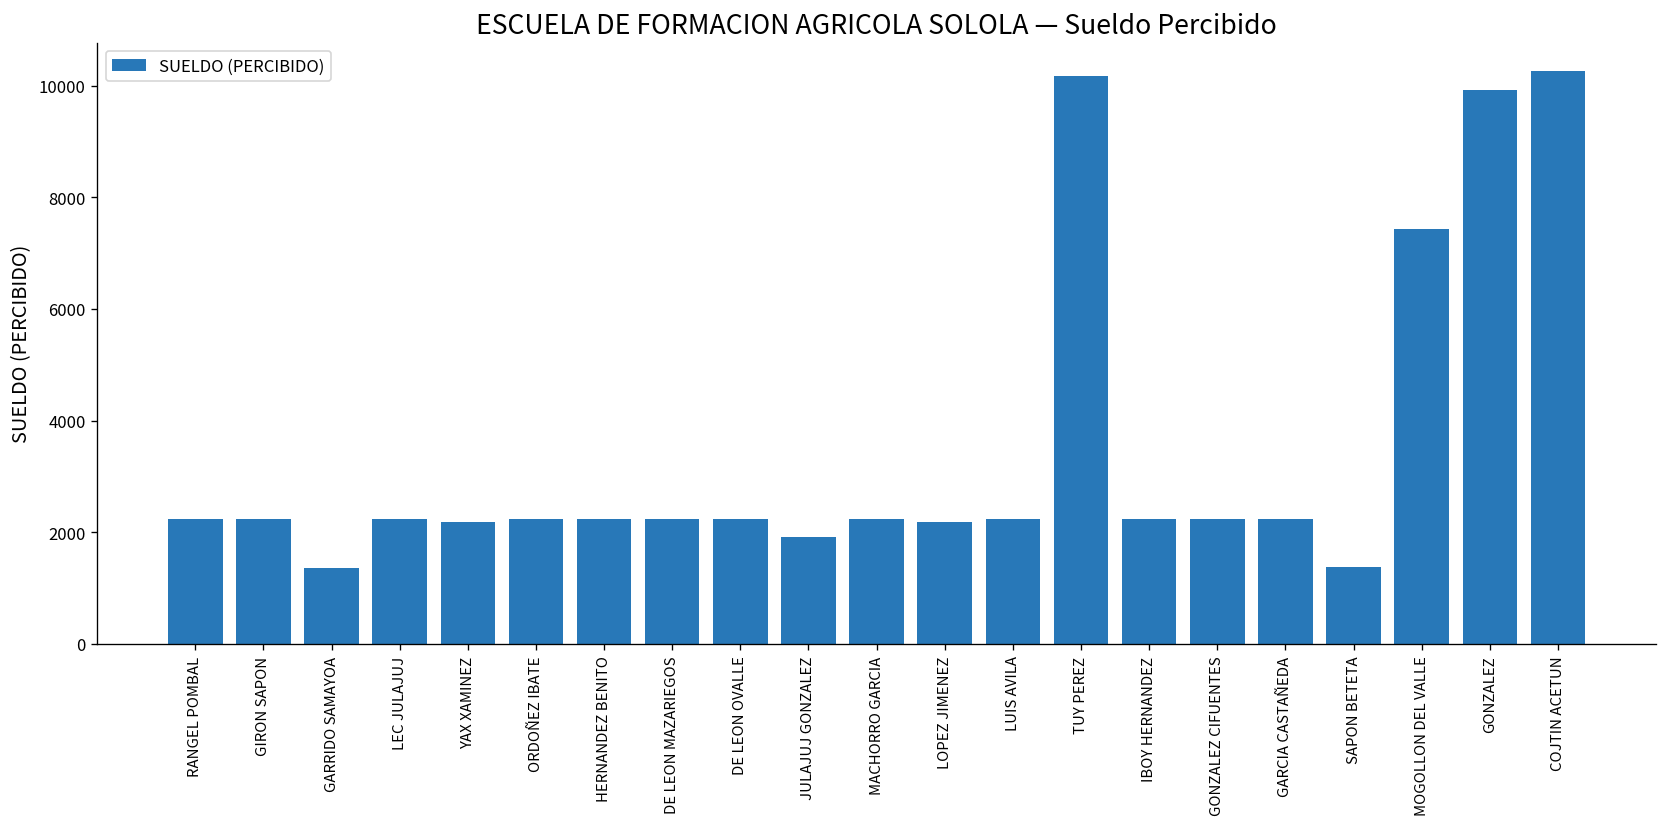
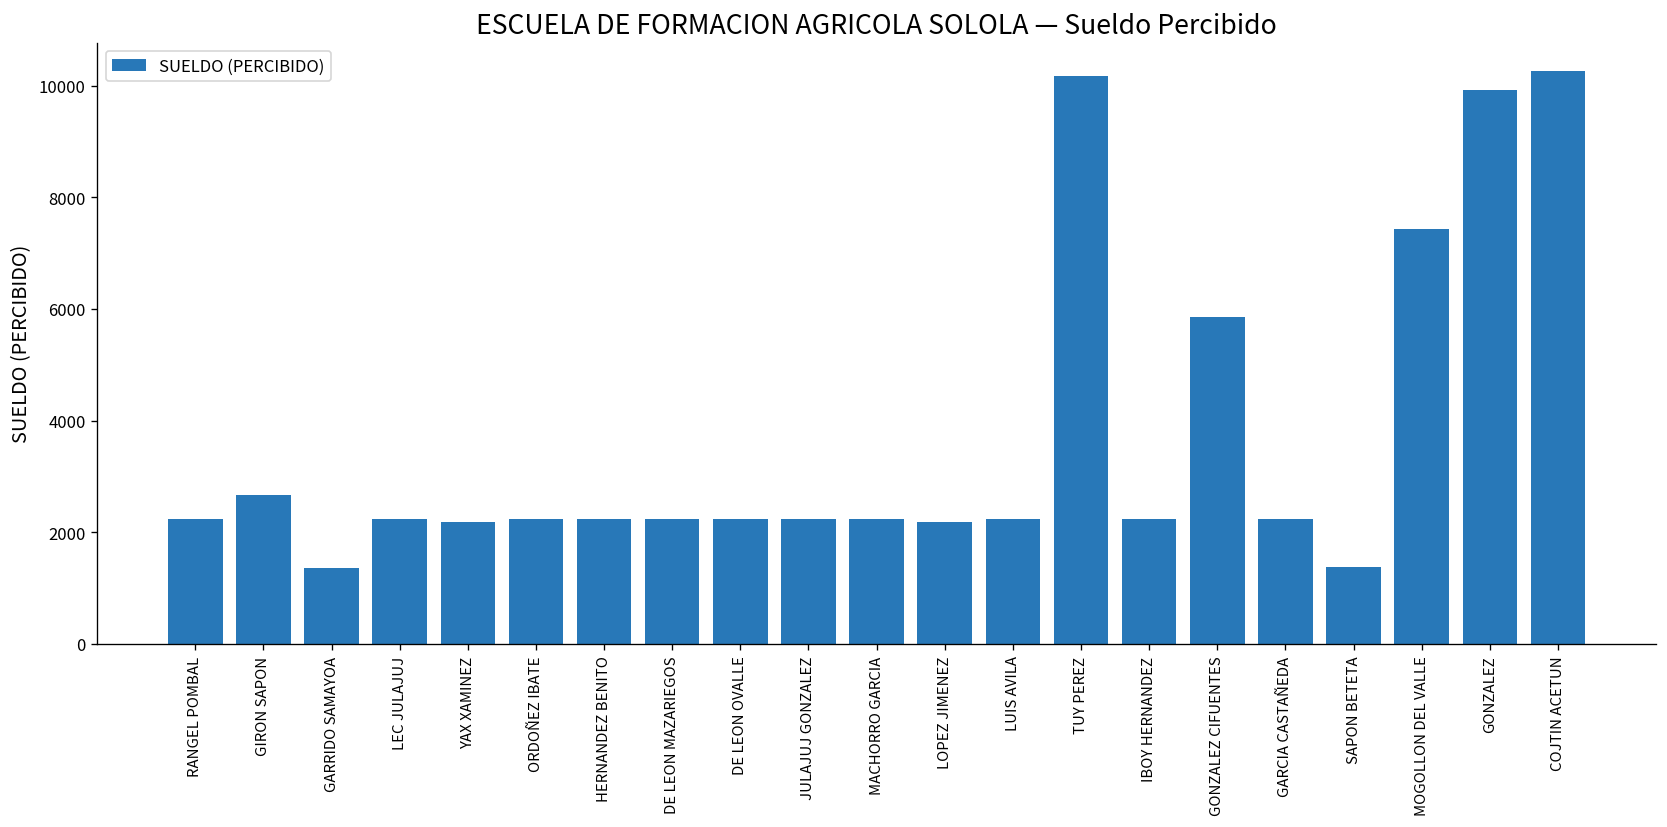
  {
    "RANGEL POMBAL": 2200,
-   "GIRON SAPON": 2200,
+   "GIRON SAPON": 2700,
    "GARRIDO SAMAYOA": 1400,
    "LEC JULAJUJ": 2200,
    "YAX XAMINEZ": 2200,
    "ORDOÑEZ IBATE": 2200,
    "HERNANDEZ BENITO": 2200,
    "DE LEON MAZARIEGOS": 2200,
    "DE LEON OVALLE": 2200,
-   "JULAJUJ GONZALEZ": 1900,
+   "JULAJUJ GONZALEZ": 2200,
    "MACHORRO GARCIA": 2200,
    "LOPEZ JIMENEZ": 2200,
    "LUIS AVILA": 2200,
    "TUY PEREZ": 10200,
    "IBOY HERNANDEZ": 2200,
-   "GONZALEZ CIFUENTES": 2200,
+   "GONZALEZ CIFUENTES": 5900,
    "GARCIA CASTAÑEDA": 2200,
    "SAPON BETETA": 1400,
    "MOGOLLON DEL VALLE": 7400,
    "GONZALEZ": 9900,
    "COJTIN ACETUN": 10300
  }
